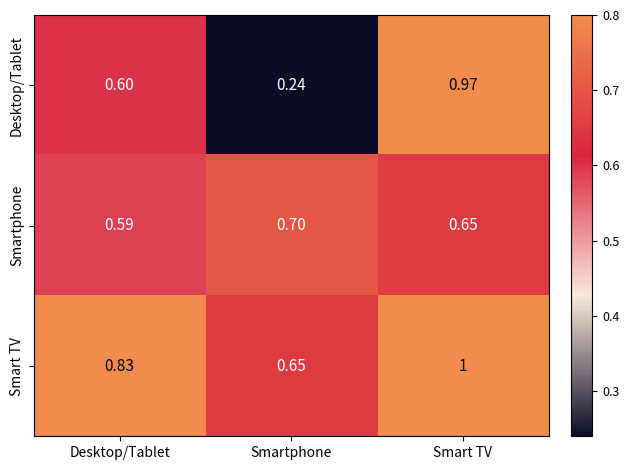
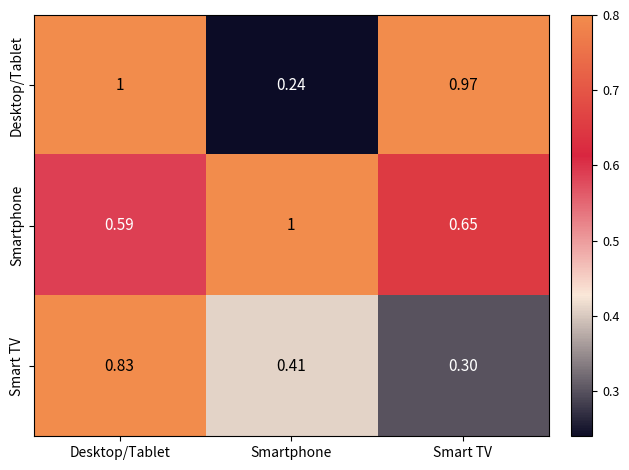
  {
    "Desktop/Tablet": {
-     "Desktop/Tablet": 0.60,
+     "Desktop/Tablet": 1,
      "Smartphone": 0.24,
      "Smart TV": 0.97
    },
    "Smartphone": {
      "Desktop/Tablet": 0.59,
-     "Smartphone": 0.70,
+     "Smartphone": 1,
      "Smart TV": 0.65
    },
    "Smart TV": {
      "Desktop/Tablet": 0.83,
-     "Smartphone": 0.65,
-     "Smart TV": 1
+     "Smartphone": 0.41,
+     "Smart TV": 0.30
    }
  }
